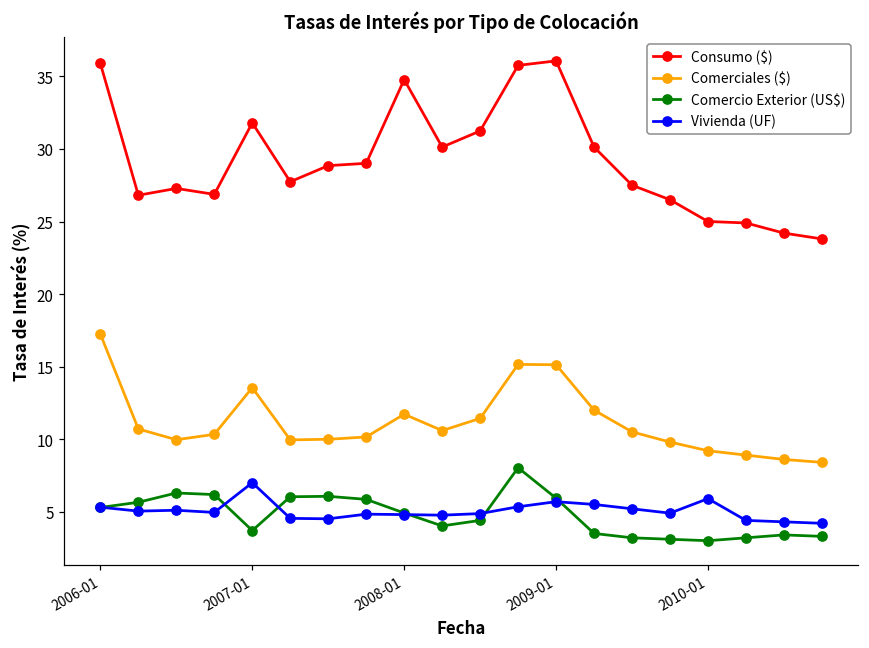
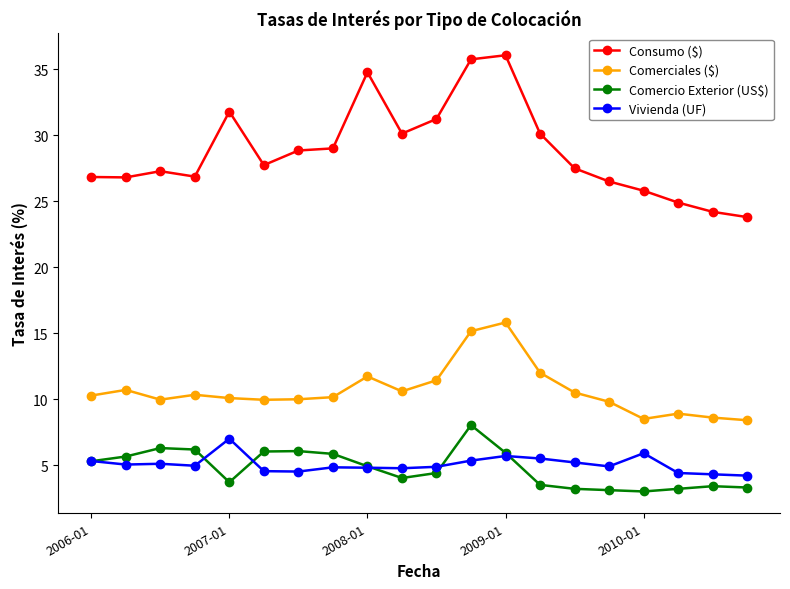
  {
    "Consumo ($)": {
-     "2006-01": 35.9,
+     "2006-01": 26.8,
      "2007-01": 31.8,
      "2008-01": 34.8,
      "2009-01": 36.1,
-     "2010-01": 25.0
+     "2010-01": 25.8
    },
    "Comerciales ($)": {
-     "2006-01": 17.2,
-     "2007-01": 13.6,
+     "2006-01": 10.3,
+     "2007-01": 10.1,
      "2008-01": 11.7,
-     "2009-01": 15.1,
-     "2010-01": 9.2
+     "2009-01": 15.8,
+     "2010-01": 8.5
    },
    "Comercio Exterior (US$)": {
      "2007-01": 3.7,
      "2009-01": 5.9,
      "2010-01": 3.0
    },
    "Vivienda (UF)": {
      "2007-01": 7.0,
      "2009-01": 5.7,
      "2010-01": 5.9
    }
  }
